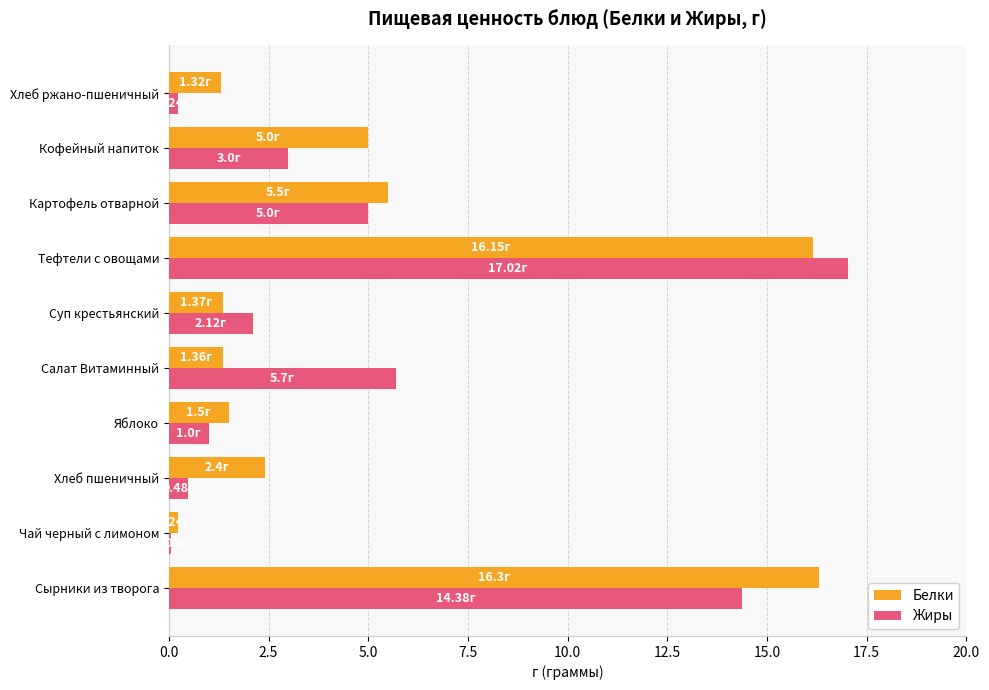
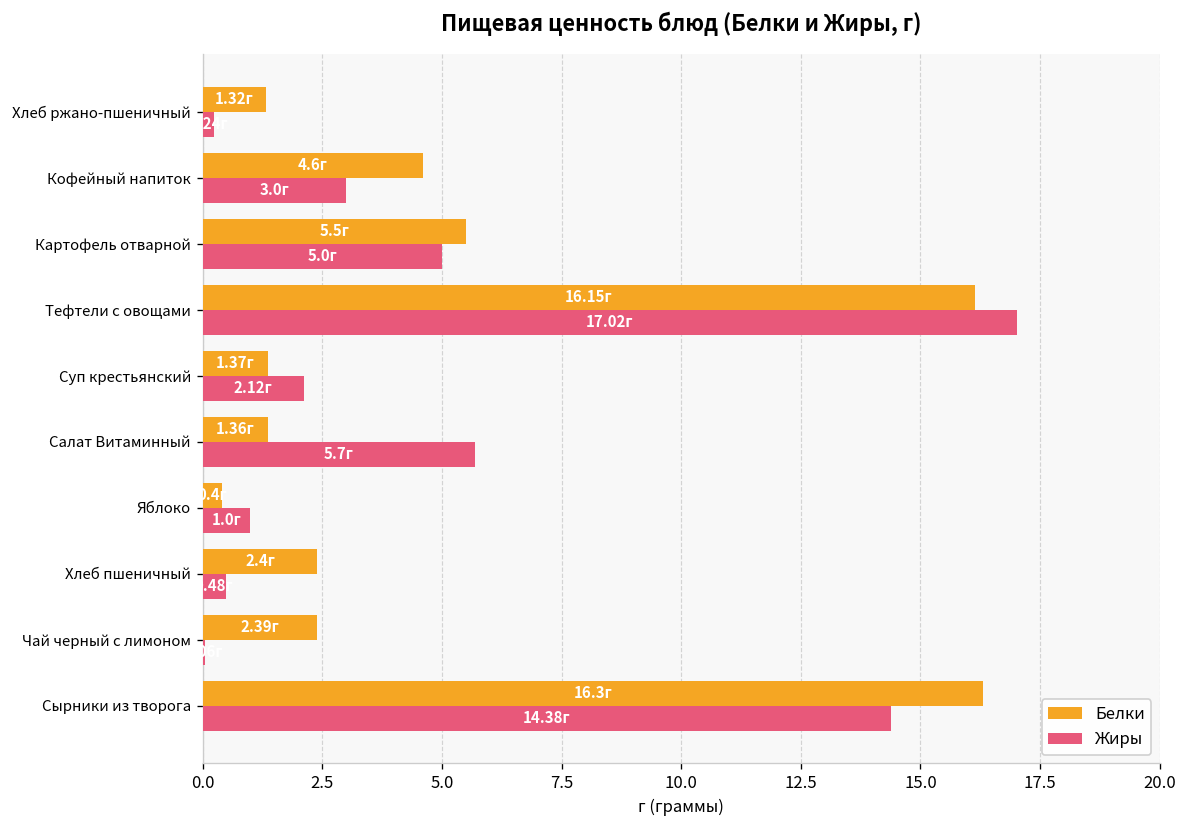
  {
    "Белки": {
      "Хлеб ржано-пшеничный": "1.32г",
-     "Кофейный напиток": "5.0г",
+     "Кофейный напиток": "4.6г",
      "Картофель отварной": "5.5г",
      "Тефтели с овощами": "16.15г",
      "Суп крестьянский": "1.37г",
      "Салат Витаминный": "1.36г",
-     "Яблоко": "1.5г",
+     "Яблоко": "0.4г",
      "Хлеб пшеничный": "2.4г",
-     "Чай черный с лимоном": "0.2",
+     "Чай черный с лимоном": "2.4",
      "Сырники из творога": "16.3г"
    },
    "Жиры": {
      "Кофейный напиток": "3.0г",
      "Картофель отварной": "5.0г",
      "Тефтели с овощами": "17.02г",
      "Суп крестьянский": "2.12г",
      "Салат Витаминный": "5.7г",
      "Яблоко": "1.0г",
      "Хлеб пшеничный": "0.48г",
      "Сырники из творога": "14.38г"
    }
  }
